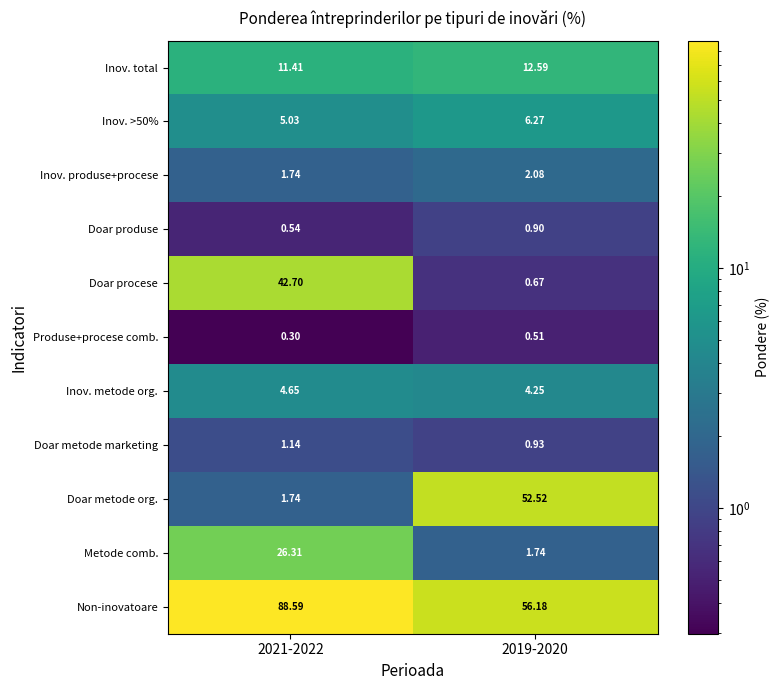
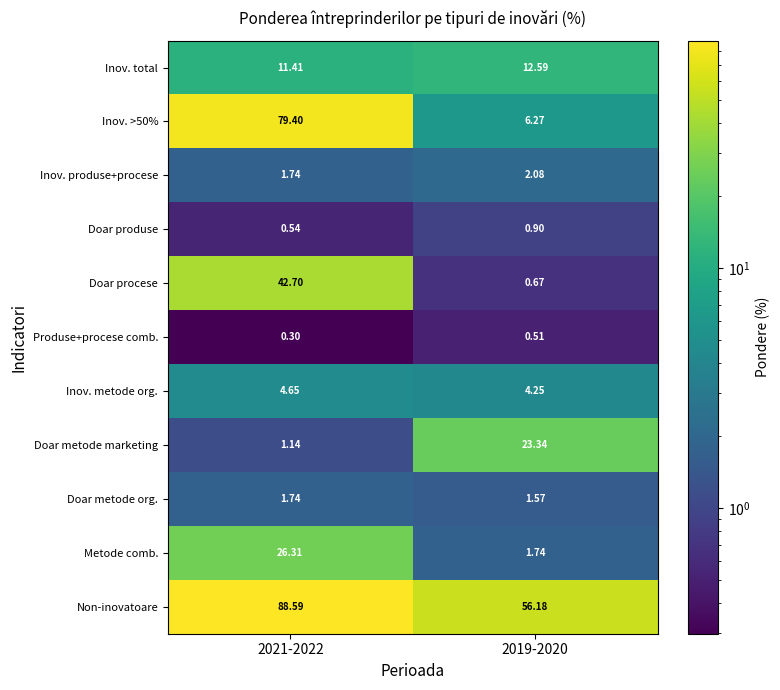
  {
    "Inov. total": {
      "2021-2022": 11.41,
      "2019-2020": 12.59
    },
    "Inov. >50%": {
-     "2021-2022": 5.03,
+     "2021-2022": 79.40,
      "2019-2020": 6.27
    },
    "Inov. produse+procese": {
      "2021-2022": 1.74,
      "2019-2020": 2.08
    },
    "Doar produse": {
      "2021-2022": 0.54,
      "2019-2020": 0.90
    },
    "Doar procese": {
      "2021-2022": 42.70,
      "2019-2020": 0.67
    },
    "Produse+procese comb.": {
      "2021-2022": 0.30,
      "2019-2020": 0.51
    },
    "Inov. metode org.": {
      "2021-2022": 4.65,
      "2019-2020": 4.25
    },
    "Doar metode marketing": {
      "2021-2022": 1.14,
-     "2019-2020": 0.93
+     "2019-2020": 23.34
    },
    "Doar metode org.": {
      "2021-2022": 1.74,
-     "2019-2020": 52.52
+     "2019-2020": 1.57
    },
    "Metode comb.": {
      "2021-2022": 26.31,
      "2019-2020": 1.74
    },
    "Non-inovatoare": {
      "2021-2022": 88.59,
      "2019-2020": 56.18
    }
  }
